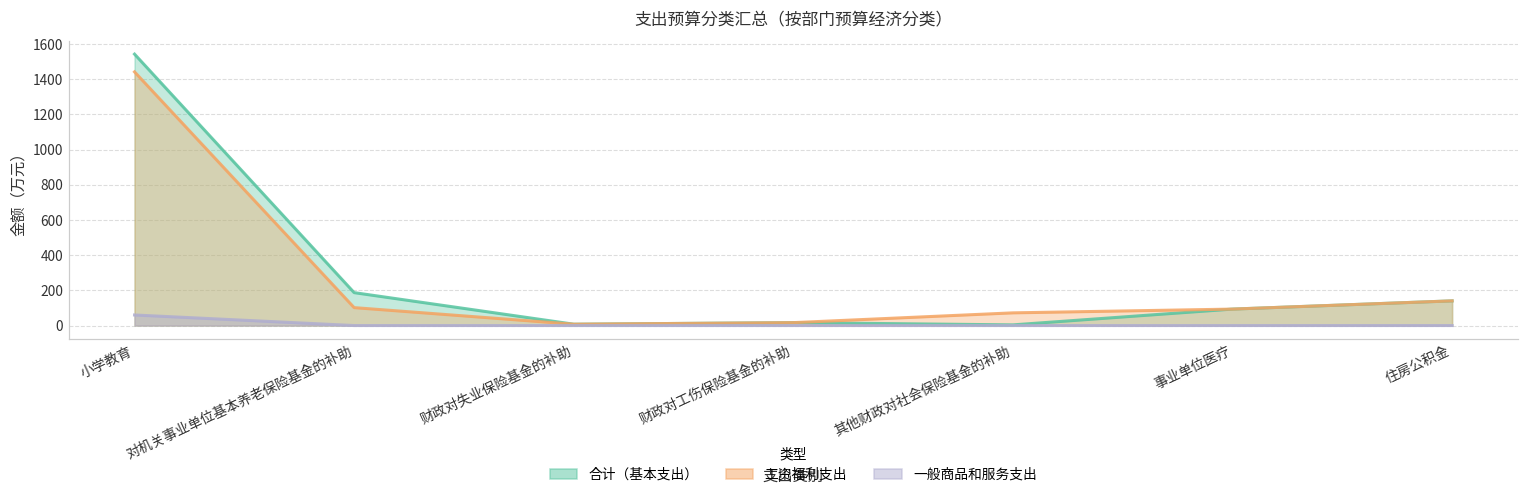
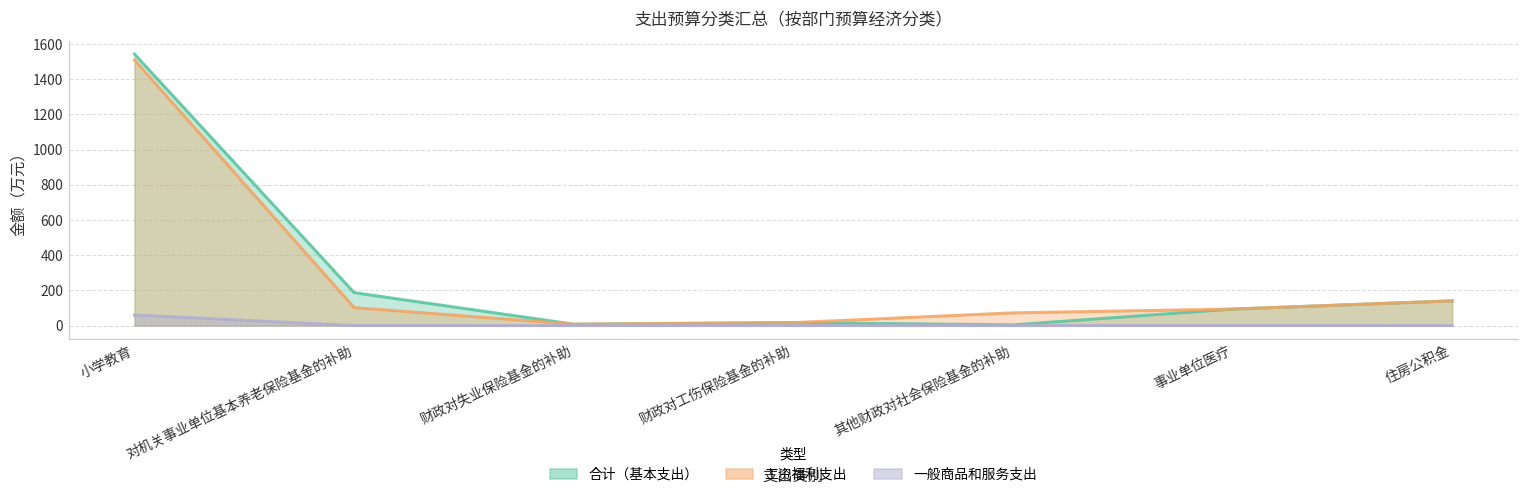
  {
    "工资福利支出": {
-     "小学教育": 1440,
+     "小学教育": 1510,
      "对机关事业单位基本养老保险基金的补助": 100,
      "其他财政对社会保险基金的补助": 70
    }
  }
